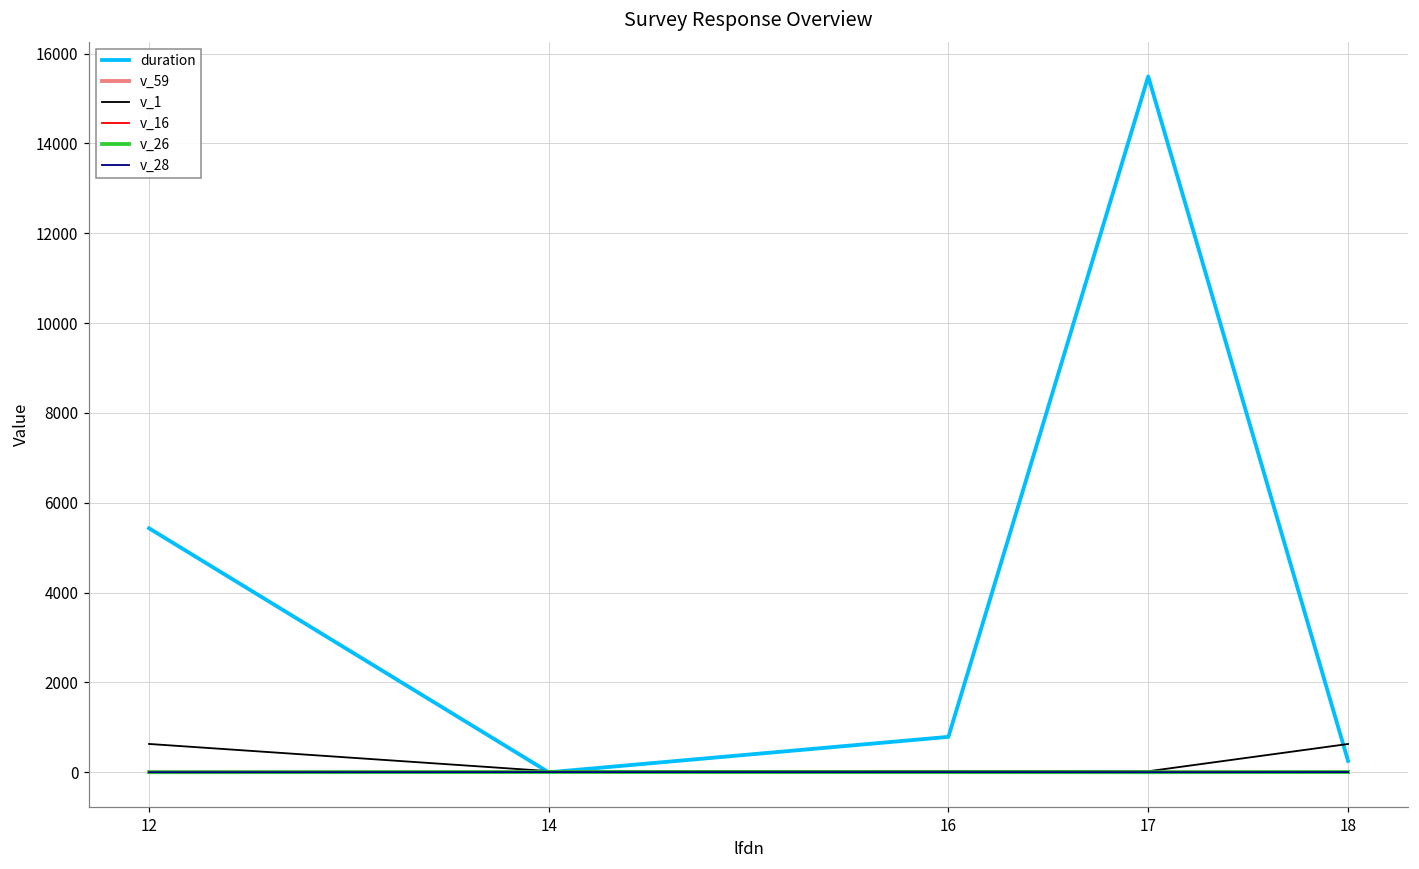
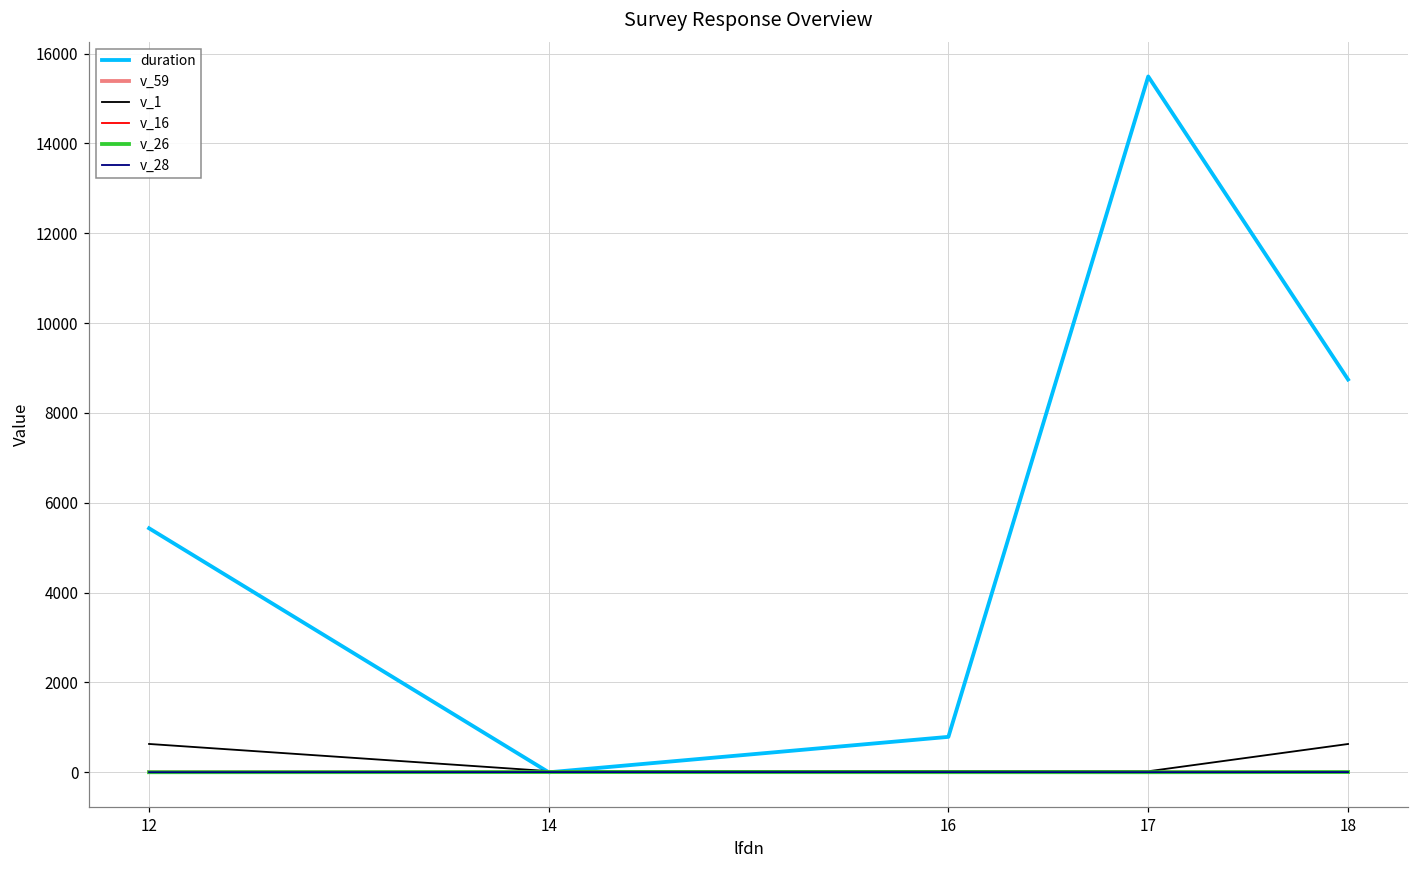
  {
    "duration": {
      "12": 5400,
      "16": 800,
      "17": 15500,
-     "18": 300
+     "18": 8700
    },
    "v_28": {
      "12": 0,
      "18": 0
    },
    "v_1": {
      "12": 600,
      "18": 600
    }
  }
